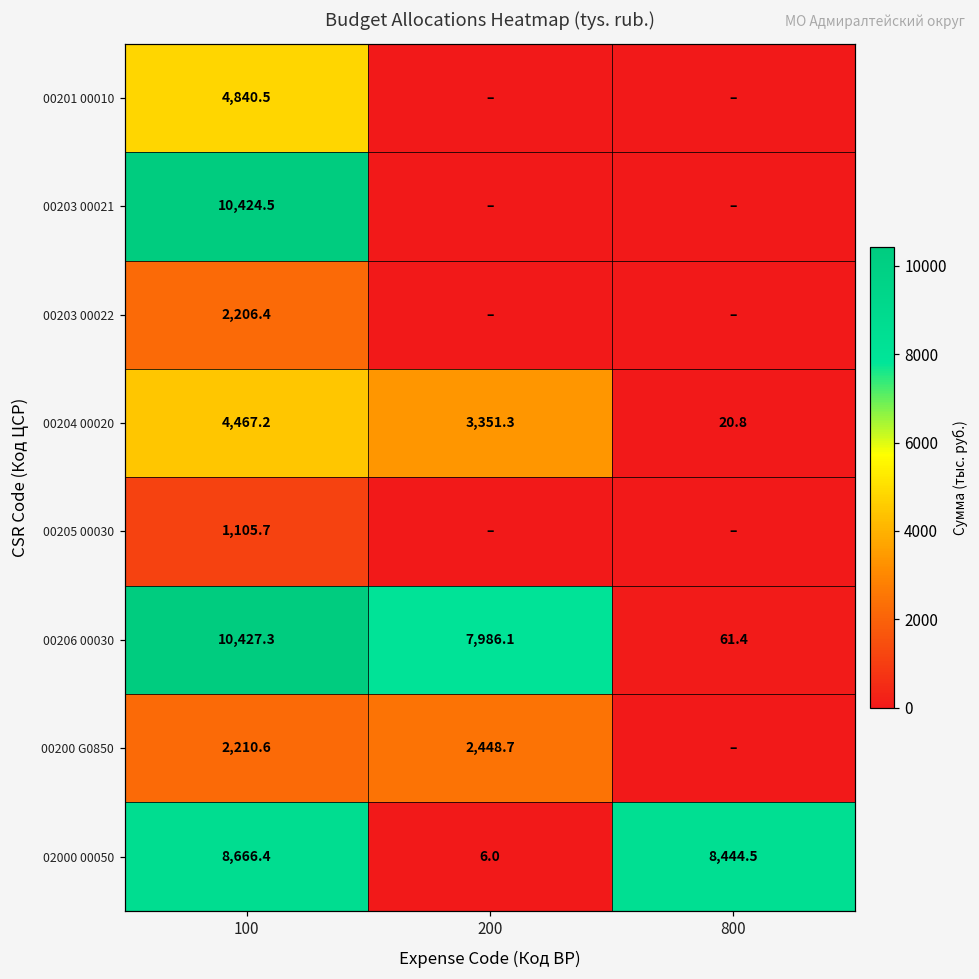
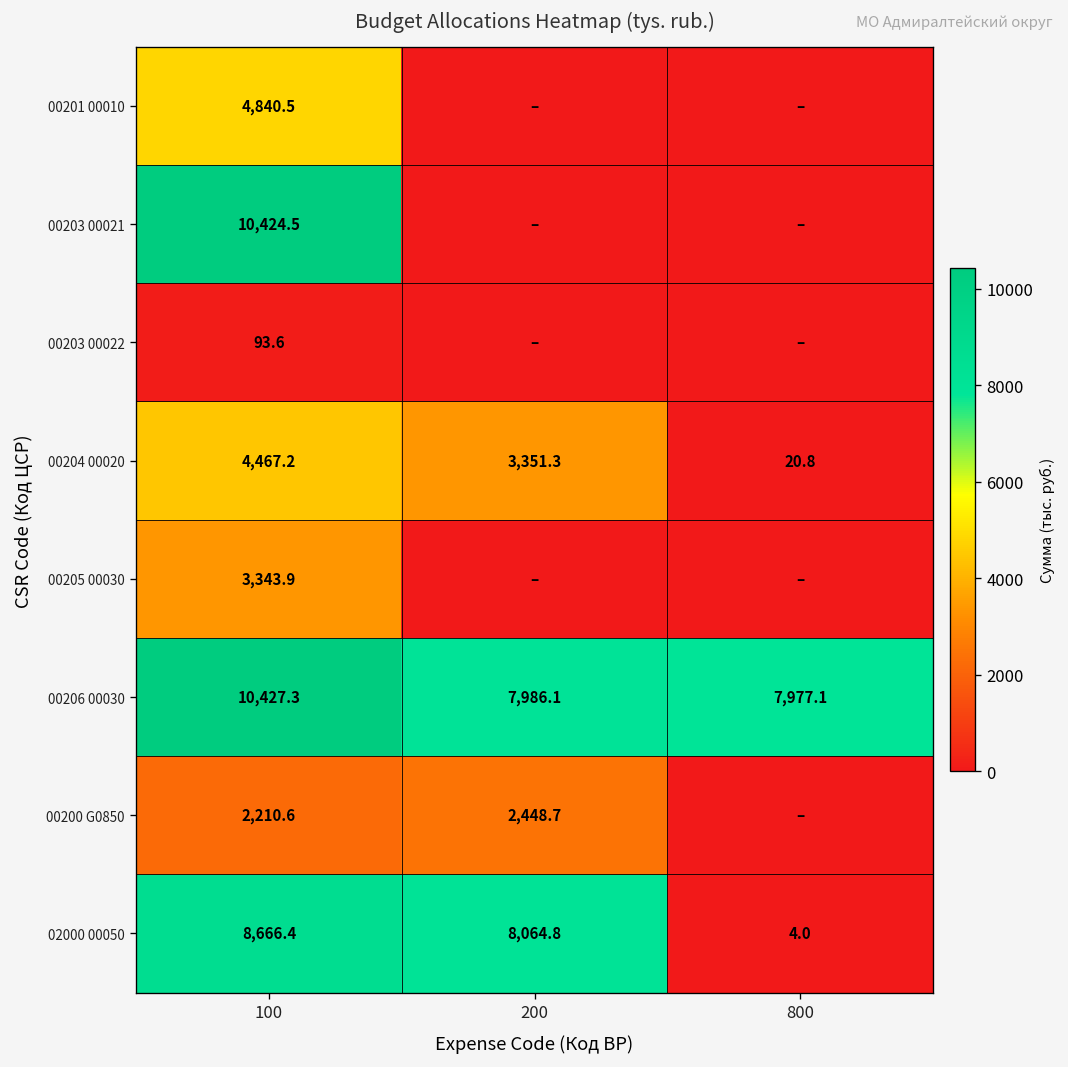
  {
    "00201 00010": {
      "100": "4,840.5"
    },
    "00203 00021": {
      "100": "10,424.5"
    },
    "00203 00022": {
-     "100": "2,206.4"
+     "100": "93.6"
    },
    "00204 00020": {
      "100": "4,467.2",
      "200": "3,351.3",
      "800": "20.8"
    },
    "00205 00030": {
-     "100": "1,105.7"
+     "100": "3,343.9"
    },
    "00206 00030": {
      "100": "10,427.3",
      "200": "7,986.1",
-     "800": "61.4"
+     "800": "7,977.1"
    },
    "00200 G0850": {
      "100": "2,210.6",
      "200": "2,448.7"
    },
    "02000 00050": {
      "100": "8,666.4",
-     "200": "6.0",
-     "800": "8,444.5"
+     "200": "8,064.8",
+     "800": "4.0"
    }
  }
